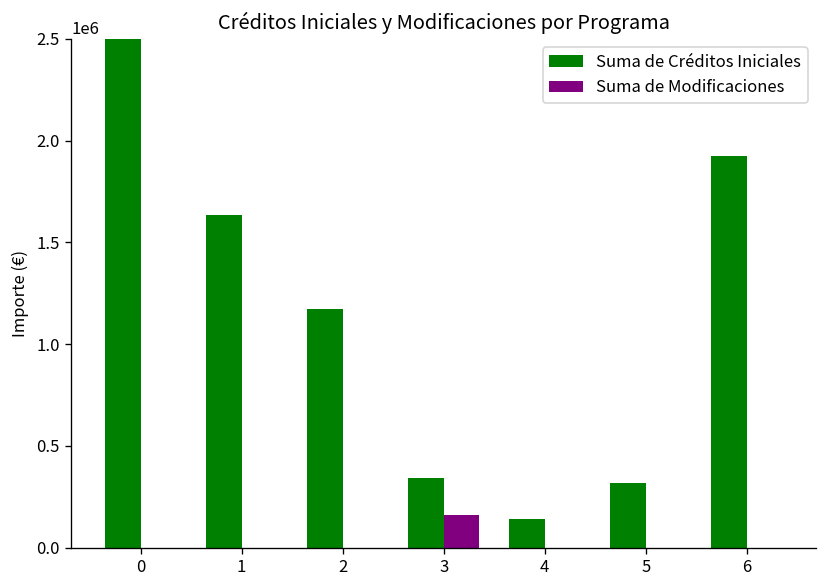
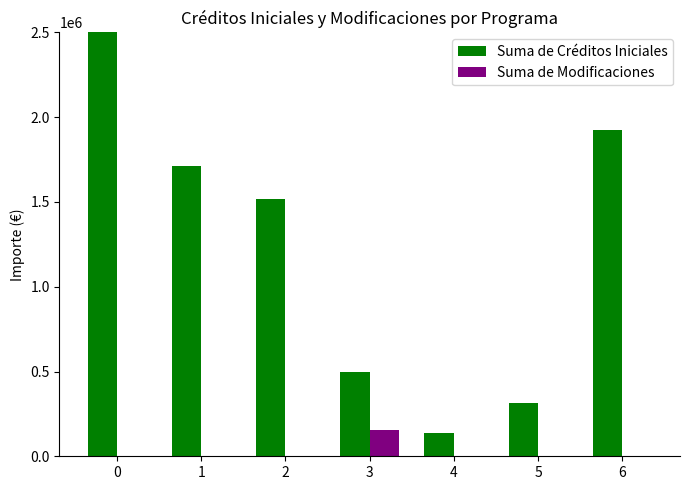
  {
    "Suma de Créditos Iniciales": {
-     "1": 1640000,
-     "2": 1170000,
-     "3": 340000,
+     "1": 1710000,
+     "2": 1520000,
+     "3": 500000,
      "4": 140000,
      "5": 320000,
      "6": 1920000
    },
    "Suma de Modificaciones": {
      "0": 0,
      "1": 0,
      "2": 0,
      "3": 160000,
      "4": 0,
      "5": 0,
      "6": 0
    }
  }
